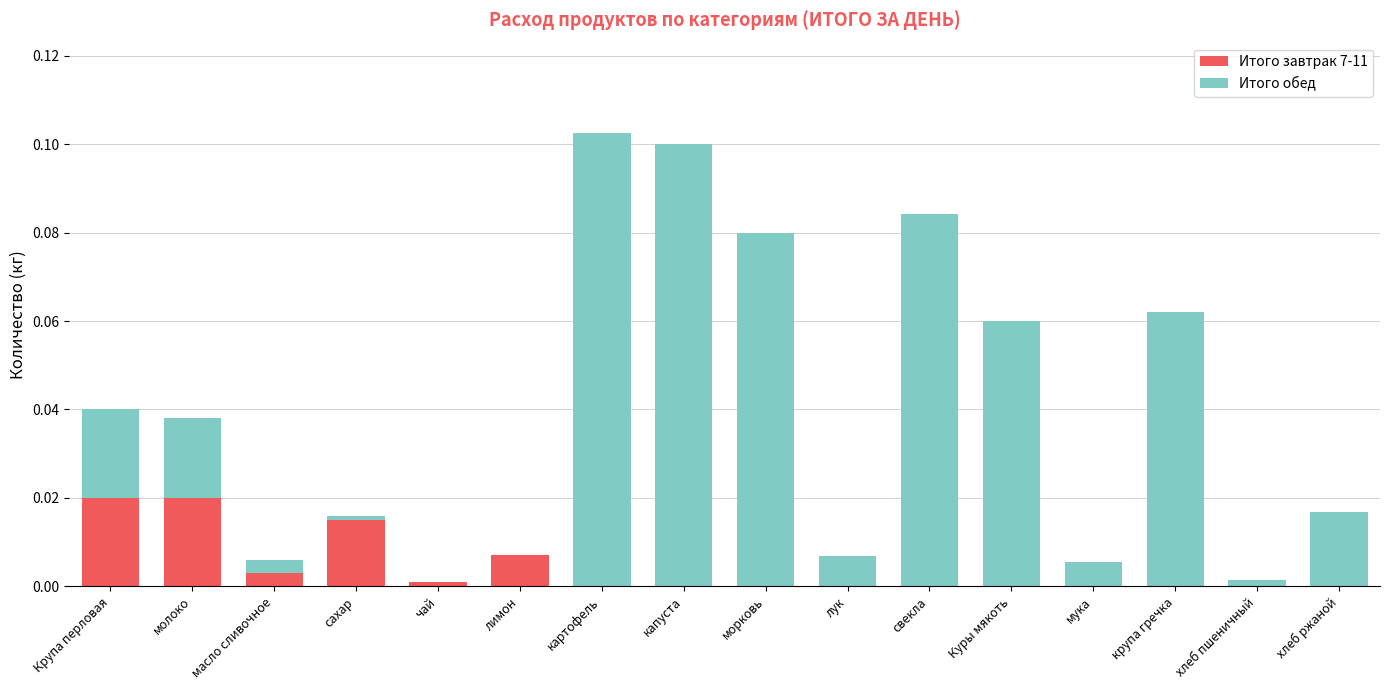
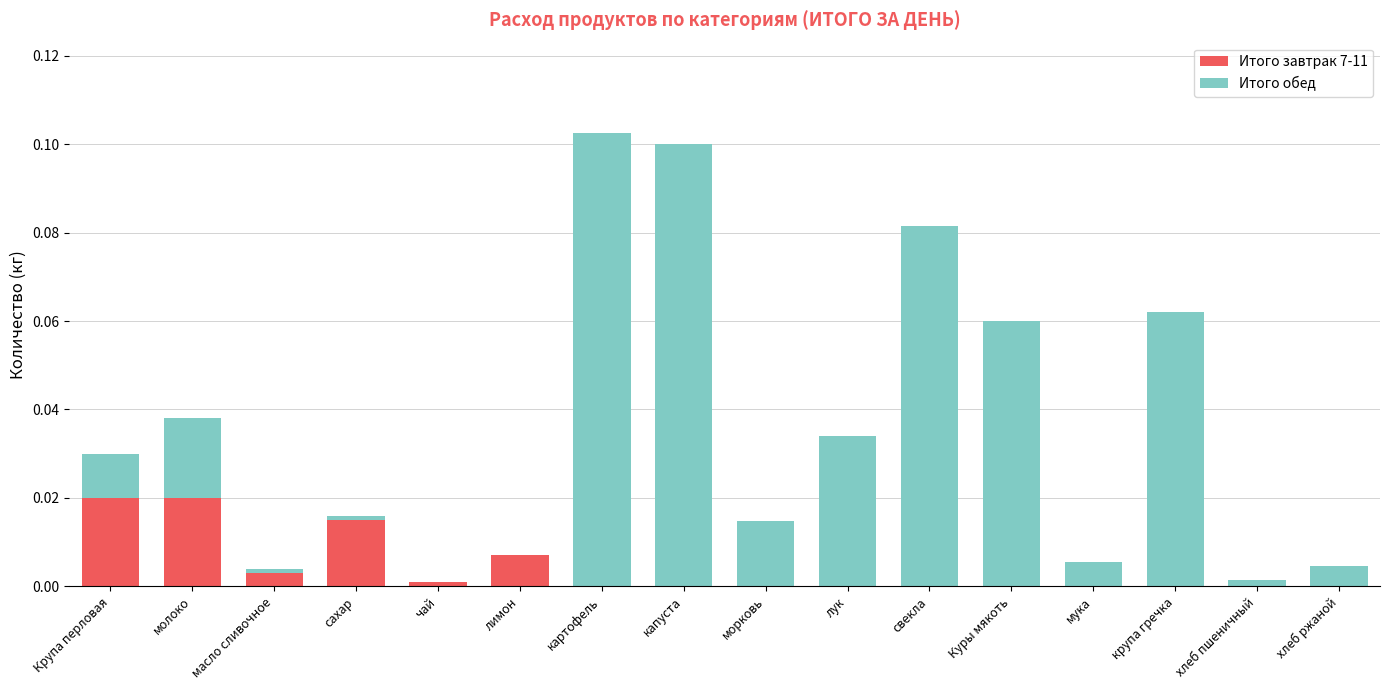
  {
    "Итого завтрак 7-11": {
      "Крупа перловая": 0.020,
      "молоко": 0.020,
      "масло сливочное": 0.003,
      "сахар": 0.015,
      "чай": 0.001,
      "лимон": 0.007,
      "картофель": 0.000,
      "капуста": 0.000,
      "морковь": 0.000,
      "лук": 0.000,
      "свекла": 0.000,
      "Куры мякоть": 0.000,
      "мука": 0.000,
      "крупа гречка": 0.000,
      "хлеб пшеничный": 0.000,
      "хлеб ржаной": 0.000
    },
    "Итого обед": {
-     "Крупа перловая": 0.02,
+     "Крупа перловая": 0.01,
      "молоко": 0.018,
-     "масло сливочное": 0.003,
+     "масло сливочное": 0.001,
      "сахар": 0.001,
      "чай": 0.000,
      "лимон": 0.000,
      "картофель": 0.103,
      "капуста": 0.100,
-     "морковь": 0.080,
-     "лук": 0.007,
-     "свекла": 0.084,
+     "морковь": 0.015,
+     "лук": 0.034,
+     "свекла": 0.082,
      "Куры мякоть": 0.060,
      "мука": 0.005,
      "крупа гречка": 0.062,
      "хлеб пшеничный": 0.002,
-     "хлеб ржаной": 0.017
+     "хлеб ржаной": 0.005
    }
  }
